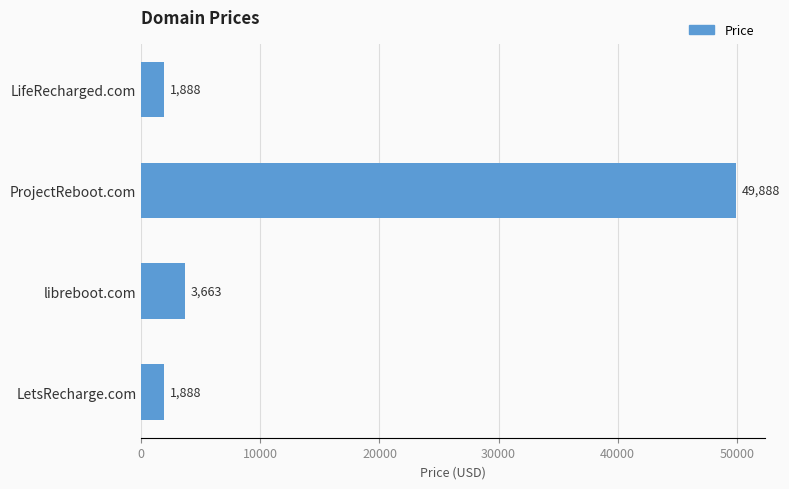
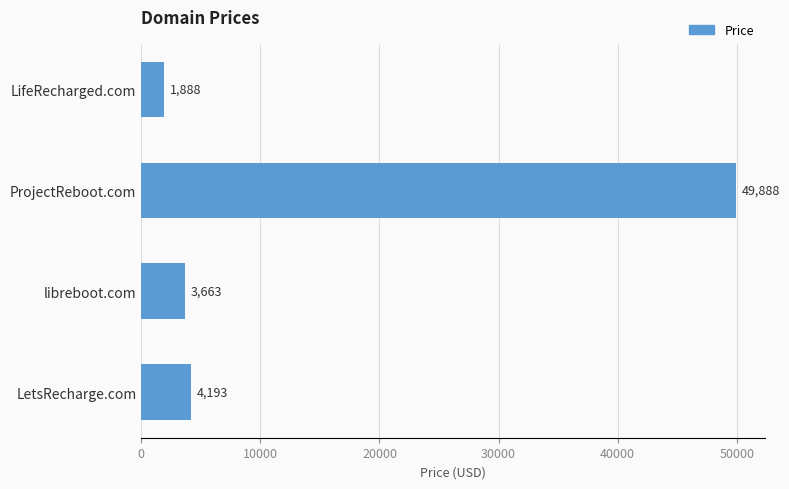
  {
    "LifeRecharged.com": "1,888",
    "ProjectReboot.com": "49,888",
    "libreboot.com": "3,663",
-   "LetsRecharge.com": "1,888"
+   "LetsRecharge.com": "4,193"
  }
